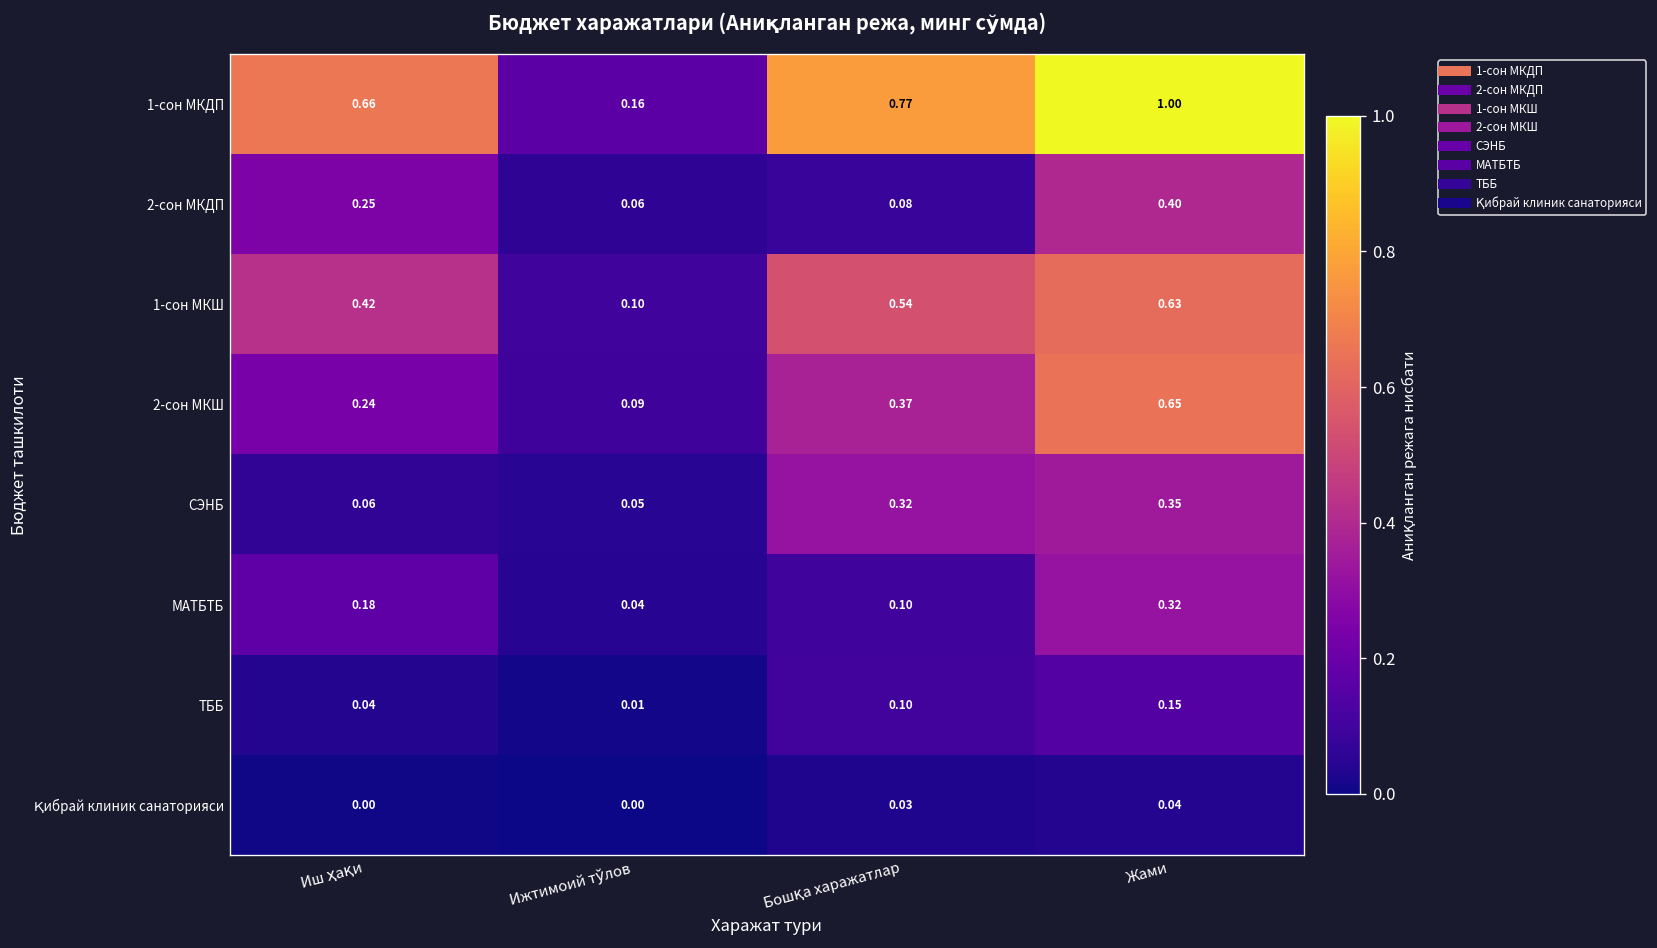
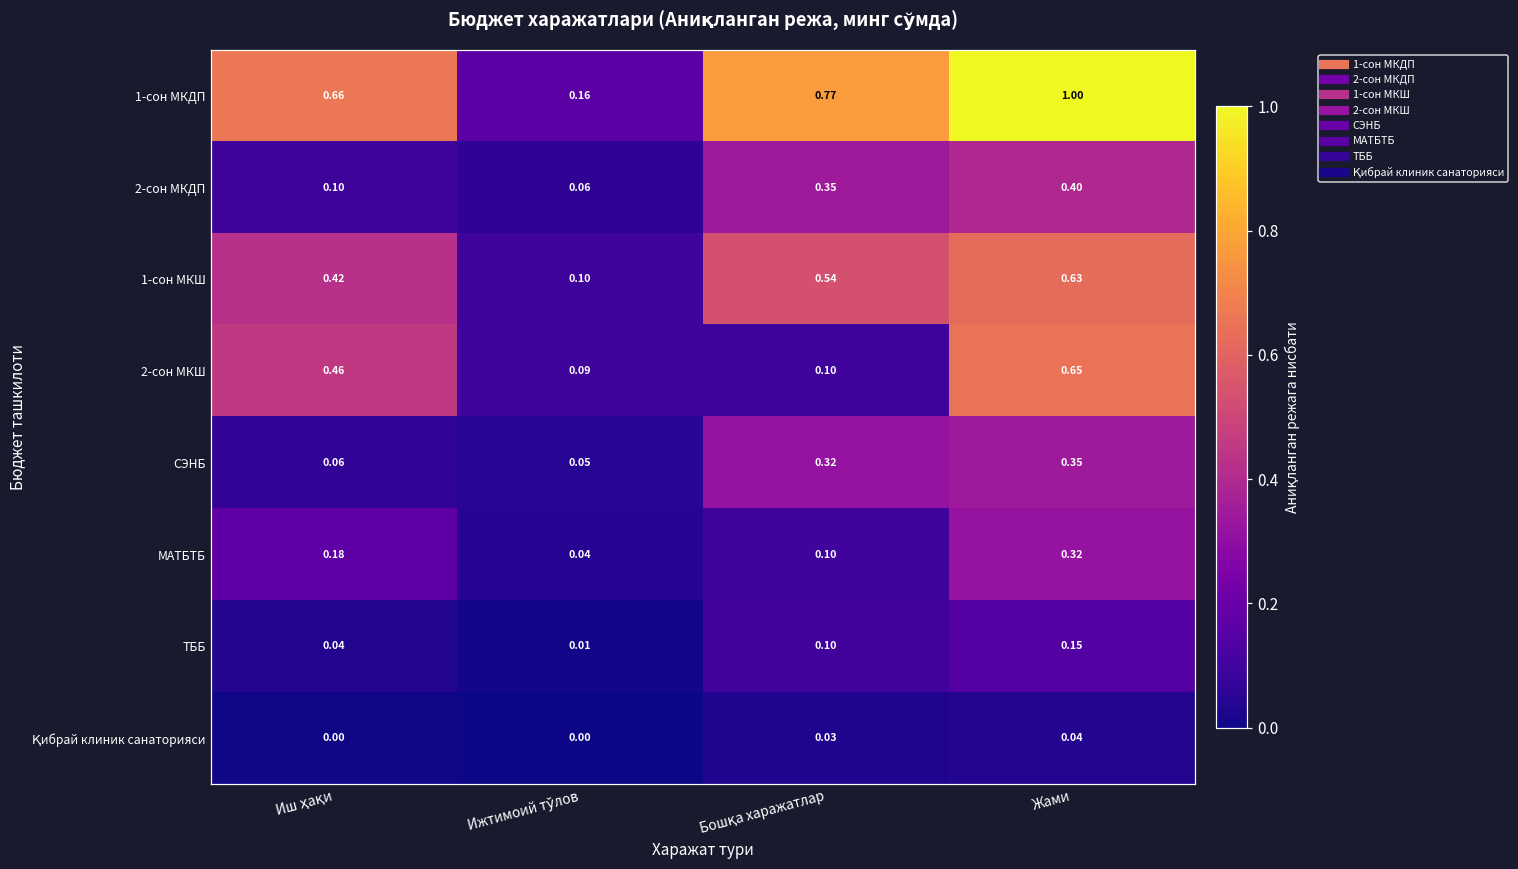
  {
    "1-сон МКДП": {
      "Иш ҳақи": 0.66,
      "Ижтимоий тўлов": 0.16,
      "Бошқа харажатлар": 0.77,
      "Жами": 1.00
    },
    "2-сон МКДП": {
-     "Иш ҳақи": 0.25,
+     "Иш ҳақи": 0.10,
      "Ижтимоий тўлов": 0.06,
-     "Бошқа харажатлар": 0.08,
+     "Бошқа харажатлар": 0.35,
      "Жами": 0.40
    },
    "1-сон МКШ": {
      "Иш ҳақи": 0.42,
      "Ижтимоий тўлов": 0.10,
      "Бошқа харажатлар": 0.54,
      "Жами": 0.63
    },
    "2-сон МКШ": {
-     "Иш ҳақи": 0.24,
+     "Иш ҳақи": 0.46,
      "Ижтимоий тўлов": 0.09,
-     "Бошқа харажатлар": 0.37,
+     "Бошқа харажатлар": 0.10,
      "Жами": 0.65
    },
    "СЭНБ": {
      "Иш ҳақи": 0.06,
      "Ижтимоий тўлов": 0.05,
      "Бошқа харажатлар": 0.32,
      "Жами": 0.35
    },
    "МАТБТБ": {
      "Иш ҳақи": 0.18,
      "Ижтимоий тўлов": 0.04,
      "Бошқа харажатлар": 0.10,
      "Жами": 0.32
    },
    "ТББ": {
      "Иш ҳақи": 0.04,
      "Ижтимоий тўлов": 0.01,
      "Бошқа харажатлар": 0.10,
      "Жами": 0.15
    },
    "Қибрай клиник санаторияси": {
      "Иш ҳақи": 0.00,
      "Ижтимоий тўлов": 0.00,
      "Бошқа харажатлар": 0.03,
      "Жами": 0.04
    }
  }
